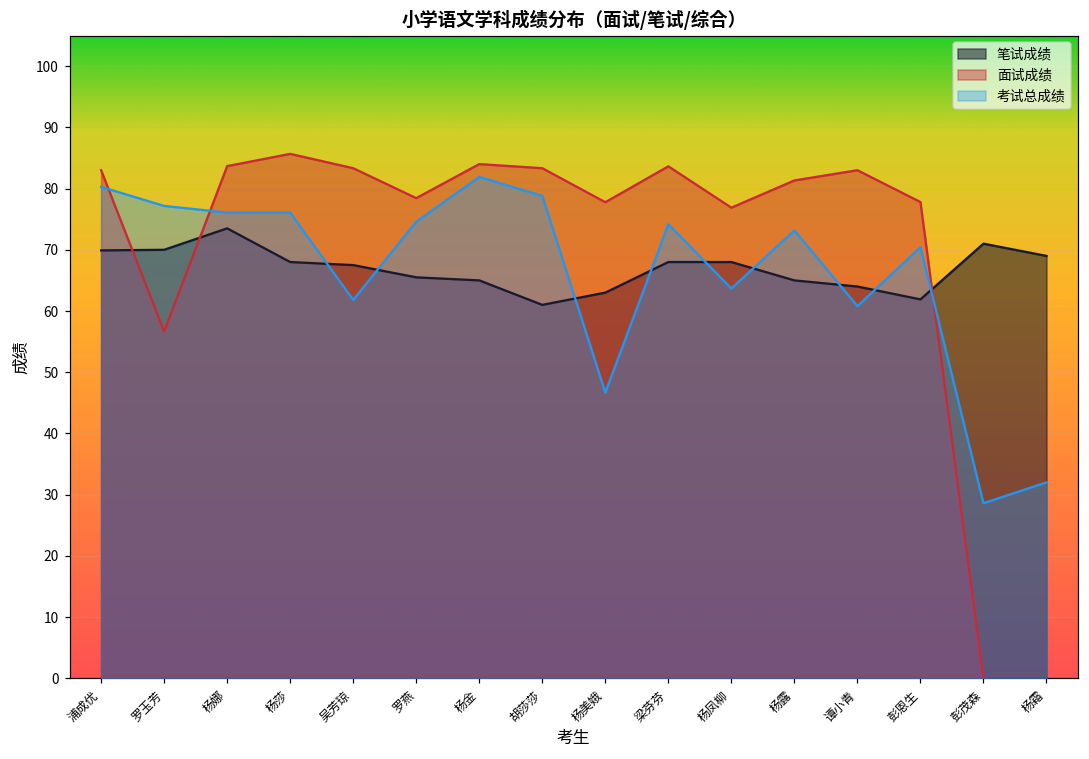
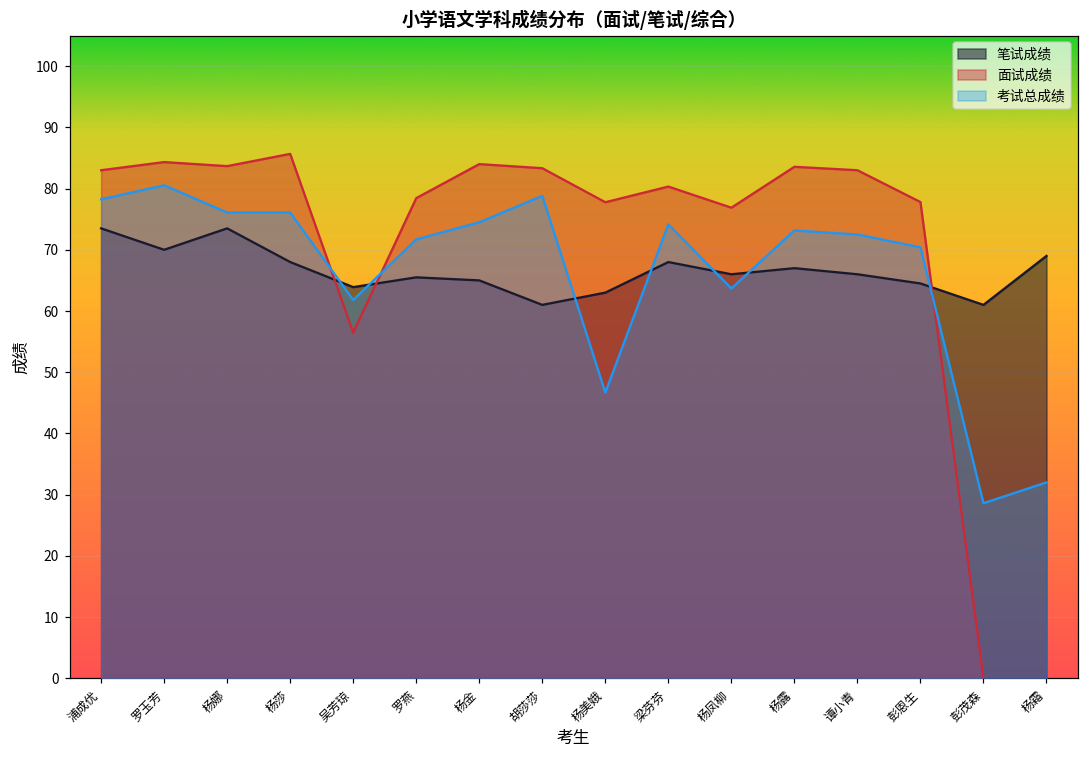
  {
    "笔试成绩": {
-     "浦成优": 70,
+     "浦成优": 74,
      "罗玉芳": 70,
      "杨娜": 74,
      "杨莎": 68,
-     "吴芳琼": 68,
+     "吴芳琼": 64,
      "罗燕": 66,
      "杨金": 65,
      "胡莎莎": 61,
      "杨美娥": 63,
      "梁芬芬": 68,
-     "杨凤柳": 68,
-     "杨露": 65,
-     "谭小青": 64,
-     "彭恩生": 62,
-     "彭茂森": 71,
+     "杨凤柳": 66,
+     "杨露": 67,
+     "谭小青": 66,
+     "彭恩生": 65,
+     "彭茂森": 61,
      "杨霜": 69
    },
    "面试成绩": {
      "浦成优": 83,
-     "罗玉芳": 57,
+     "罗玉芳": 84,
      "杨娜": 84,
      "杨莎": 86,
-     "吴芳琼": 83,
+     "吴芳琼": 56,
      "罗燕": 78,
      "杨金": 84,
      "胡莎莎": 83,
      "杨美娥": 78,
-     "梁芬芬": 84,
+     "梁芬芬": 80,
      "杨凤柳": 77,
-     "杨露": 81,
+     "杨露": 84,
      "谭小青": 83,
      "彭恩生": 78,
      "彭茂森": 0,
      "杨霜": 0
    },
    "考试总成绩": {
-     "浦成优": 80,
-     "罗玉芳": 77,
+     "浦成优": 78,
+     "罗玉芳": 81,
      "杨娜": 76,
      "杨莎": 76,
      "吴芳琼": 62,
-     "罗燕": 75,
-     "杨金": 82,
+     "罗燕": 72,
+     "杨金": 75,
      "胡莎莎": 79,
      "杨美娥": 47,
      "梁芬芬": 74,
      "杨凤柳": 64,
      "杨露": 73,
-     "谭小青": 61,
+     "谭小青": 73,
      "彭恩生": 70,
      "彭茂森": 29,
      "杨霜": 32
    }
  }
